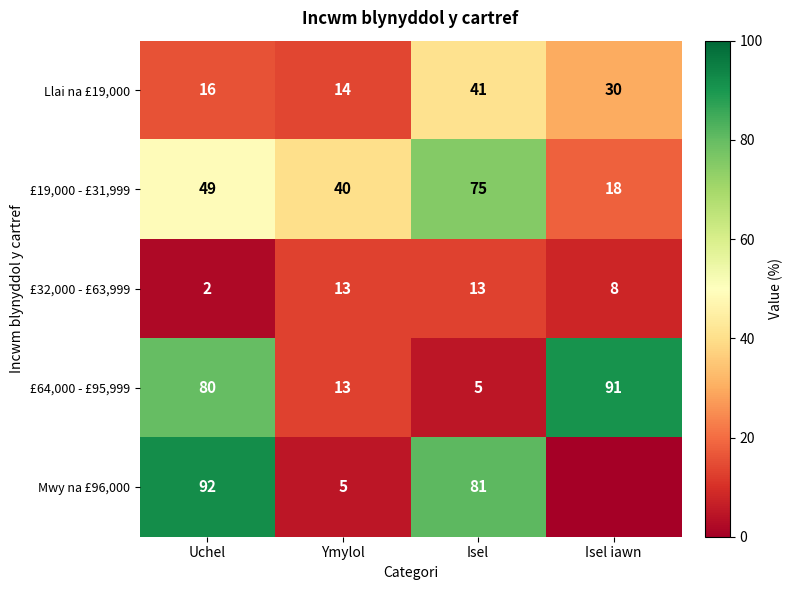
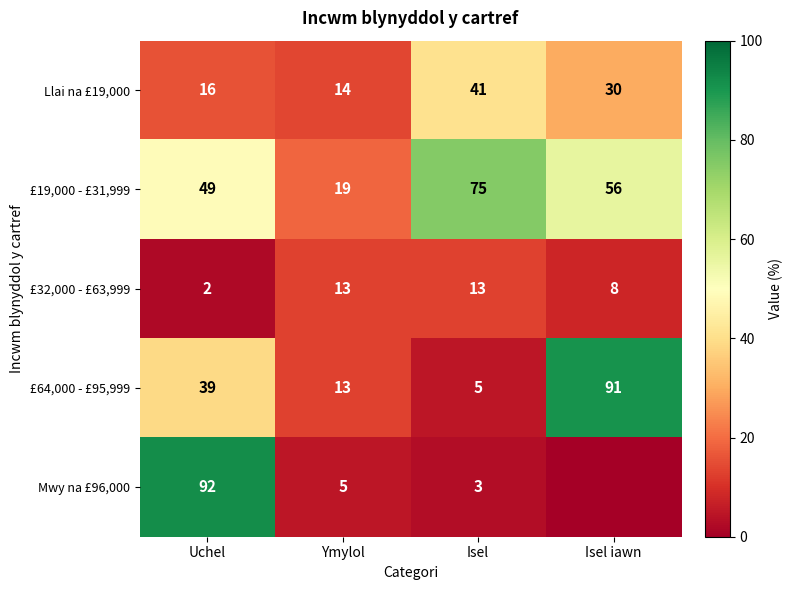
  {
    "Llai na £19,000": {
      "Uchel": 16,
      "Ymylol": 14,
      "Isel": 41,
      "Isel iawn": 30
    },
    "£19,000 - £31,999": {
      "Uchel": 49,
-     "Ymylol": 40,
+     "Ymylol": 19,
      "Isel": 75,
-     "Isel iawn": 18
+     "Isel iawn": 56
    },
    "£32,000 - £63,999": {
      "Uchel": 2,
      "Ymylol": 13,
      "Isel": 13,
      "Isel iawn": 8
    },
    "£64,000 - £95,999": {
-     "Uchel": 80,
+     "Uchel": 39,
      "Ymylol": 13,
      "Isel": 5,
      "Isel iawn": 91
    },
    "Mwy na £96,000": {
      "Uchel": 92,
      "Ymylol": 5,
-     "Isel": 81
+     "Isel": 3
    }
  }
